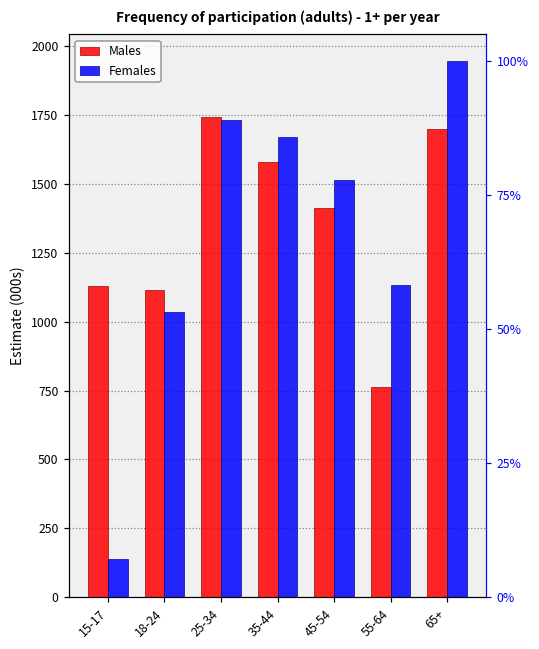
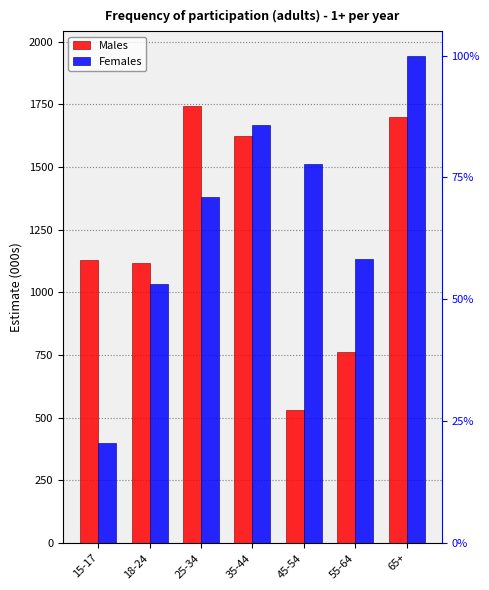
  {
    "Males": {
      "15-17": 1130,
      "18-24": 1120,
      "25-34": 1740,
-     "35-44": 1580,
-     "45-54": 1410,
+     "35-44": 1620,
+     "45-54": 530,
      "55-64": 760,
      "65+": 1700
    },
    "Females": {
-     "15-17": 140,
+     "15-17": 400,
      "18-24": 1030,
-     "25-34": 1730,
+     "25-34": 1380,
      "35-44": 1670,
      "45-54": 1510,
      "55-64": 1130,
      "65+": 1950
    }
  }
